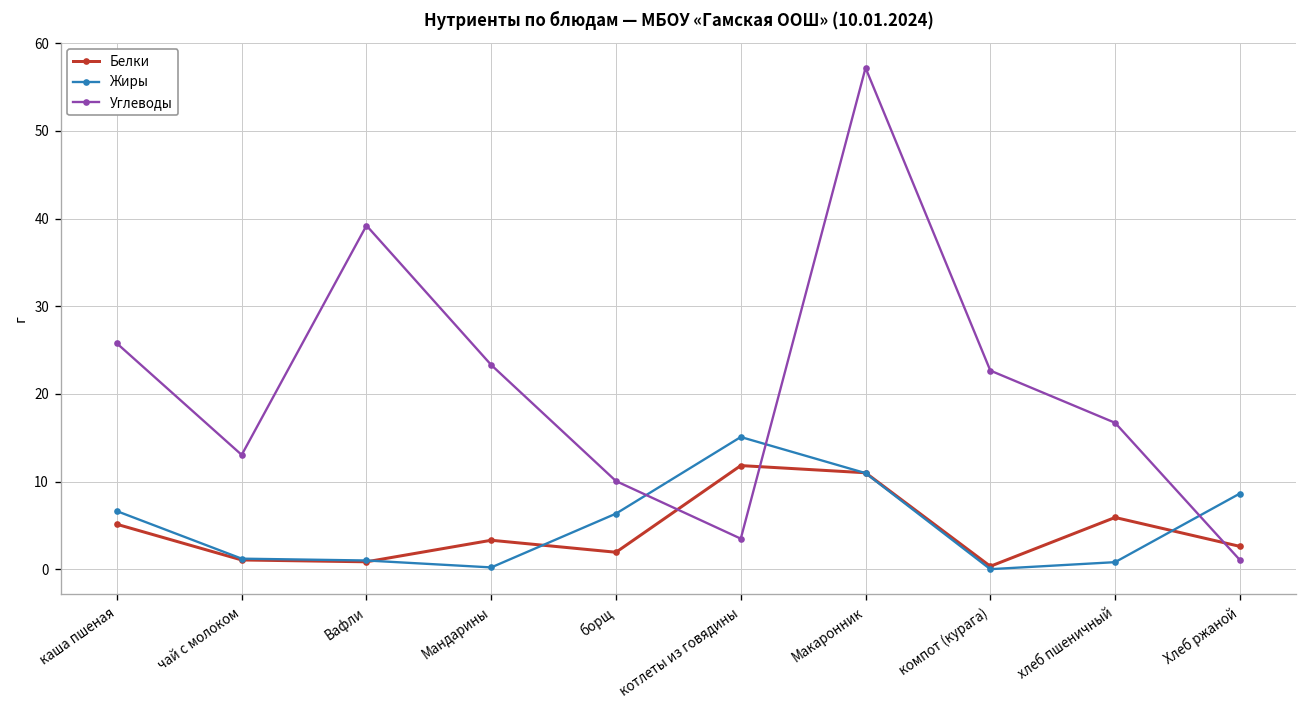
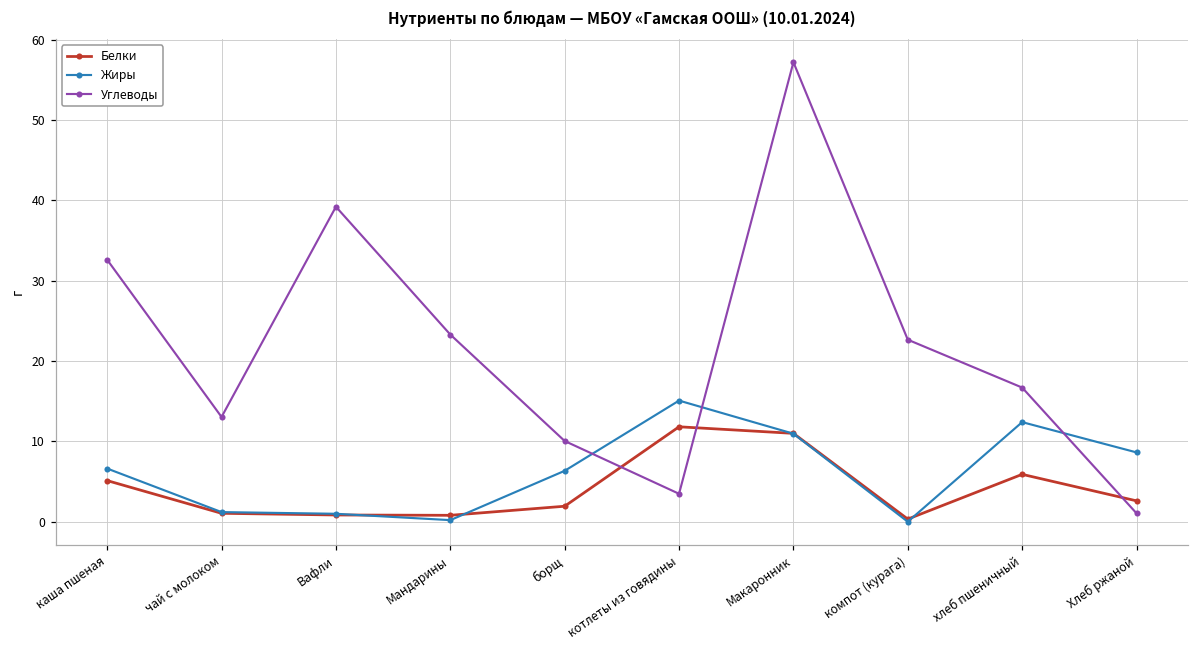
  {
    "Белки": {
      "каша пшеная": 5,
-     "Мандарины": 3,
+     "Мандарины": 1,
      "борщ": 2,
      "котлеты из говядины": 12,
      "хлеб пшеничный": 6,
      "Хлеб ржаной": 3
    },
    "Жиры": {
      "каша пшеная": 7,
      "Мандарины": 0,
      "борщ": 6,
      "котлеты из говядины": 15,
-     "хлеб пшеничный": 1,
+     "хлеб пшеничный": 12,
      "Хлеб ржаной": 9
    },
    "Углеводы": {
-     "каша пшеная": 26,
+     "каша пшеная": 33,
      "чай с молоком": 13,
      "Вафли": 39,
      "Мандарины": 23,
      "борщ": 10,
      "котлеты из говядины": 3,
      "Макаронник": 57,
      "компот (курага)": 23,
      "хлеб пшеничный": 17,
      "Хлеб ржаной": 1
    }
  }
